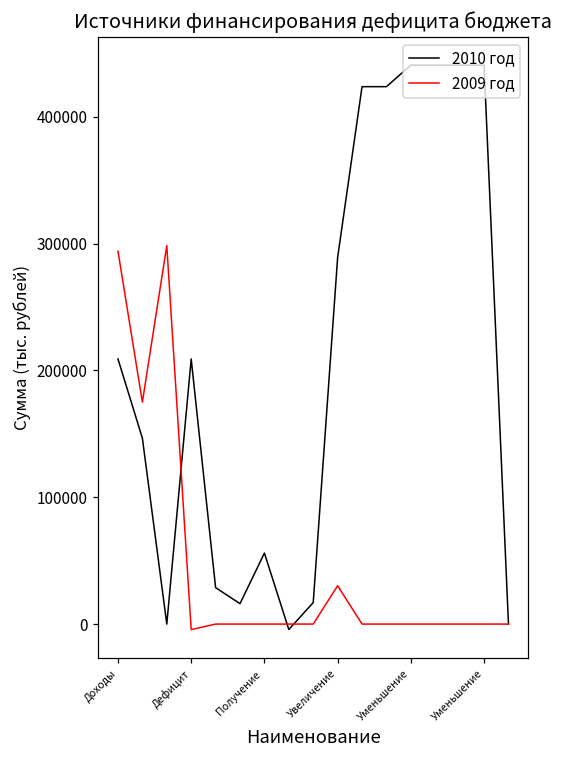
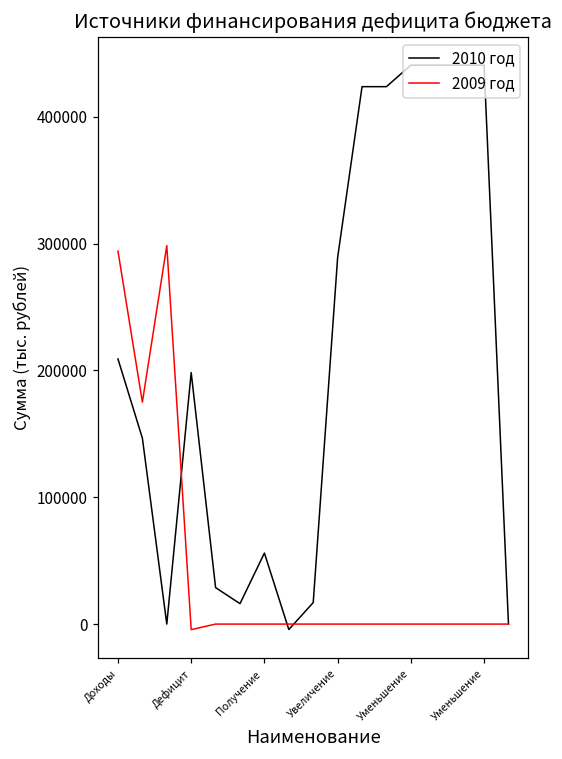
  {
    "2010 год": {
      "Доходы": 209000,
-     "Дефицит": 209000,
+     "Дефицит": 198000,
      "Получение": 56000,
      "Увеличение": 289000
    },
    "2009 год": {
      "Доходы": 294000,
      "Дефицит": -4000,
      "Получение": 0,
-     "Увеличение": 30000
+     "Увеличение": 0
    }
  }
